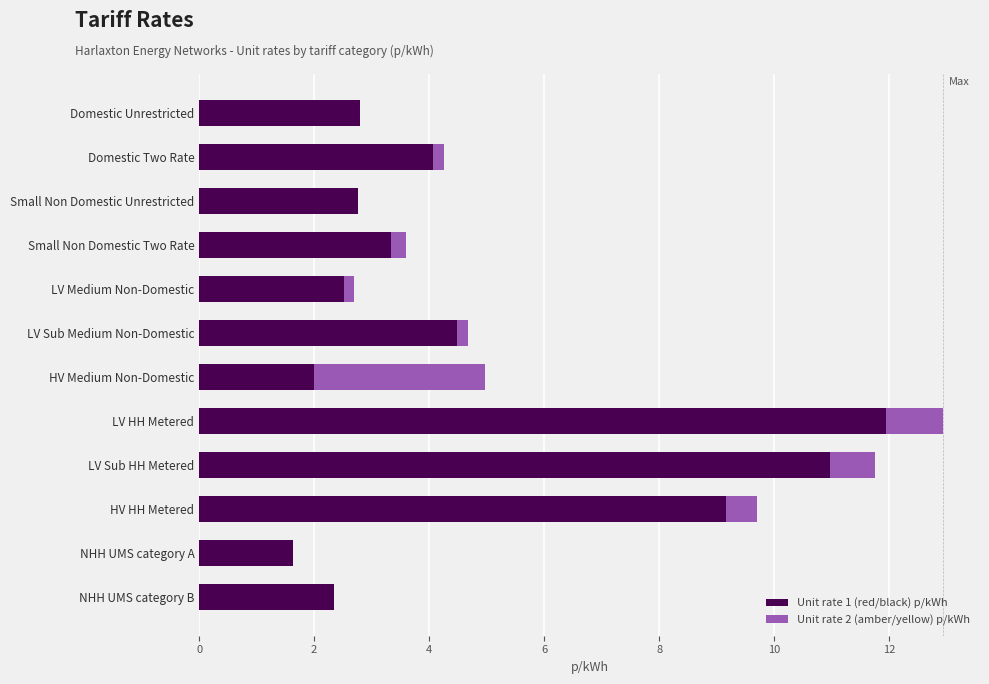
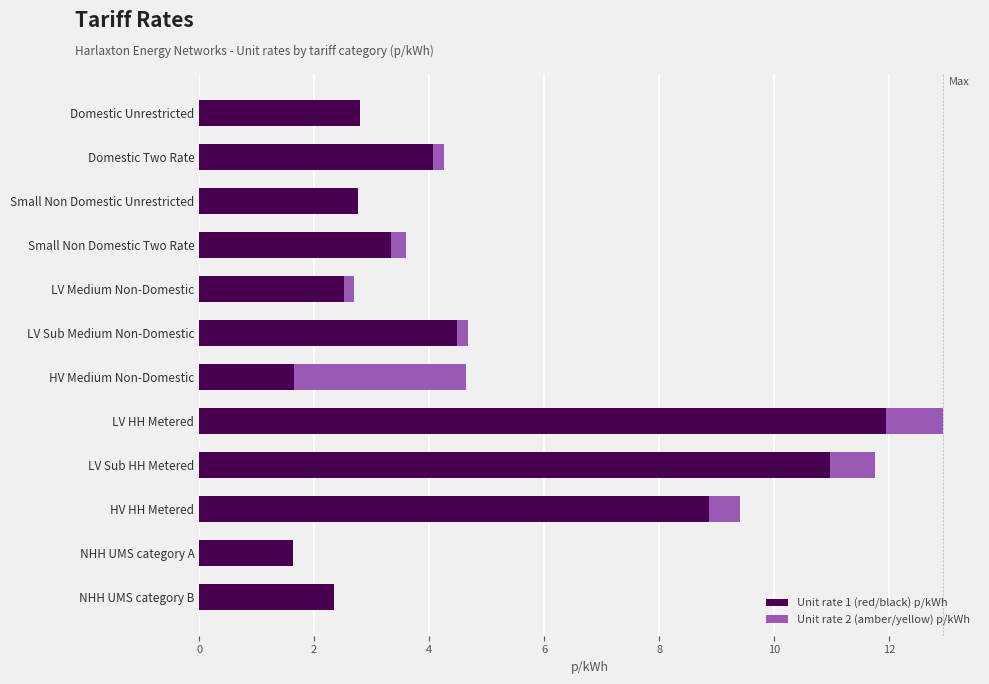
  {
    "Unit rate 1 (red/black) p/kWh": {
      "Domestic Unrestricted": 2.8,
      "Domestic Two Rate": 4.1,
      "Small Non Domestic Unrestricted": 2.8,
      "Small Non Domestic Two Rate": 3.3,
      "LV Medium Non-Domestic": 2.5,
      "LV Sub Medium Non-Domestic": 4.5,
-     "HV Medium Non-Domestic": 2.0,
+     "HV Medium Non-Domestic": 1.7,
      "LV HH Metered": 12.0,
      "LV Sub HH Metered": 11.0,
-     "HV HH Metered": 9.2,
+     "HV HH Metered": 8.9,
      "NHH UMS category A": 1.6,
      "NHH UMS category B": 2.3
    },
    "Unit rate 2 (amber/yellow) p/kWh": {
      "Domestic Unrestricted": 0.0,
      "Domestic Two Rate": 0.2,
      "Small Non Domestic Unrestricted": 0.0,
      "Small Non Domestic Two Rate": 0.3,
      "LV Medium Non-Domestic": 0.2,
      "LV Sub Medium Non-Domestic": 0.2,
      "HV Medium Non-Domestic": 3.0,
      "LV HH Metered": 1.0,
      "LV Sub HH Metered": 0.8,
      "HV HH Metered": 0.5,
      "NHH UMS category A": 0.0,
      "NHH UMS category B": 0.0
    }
  }
